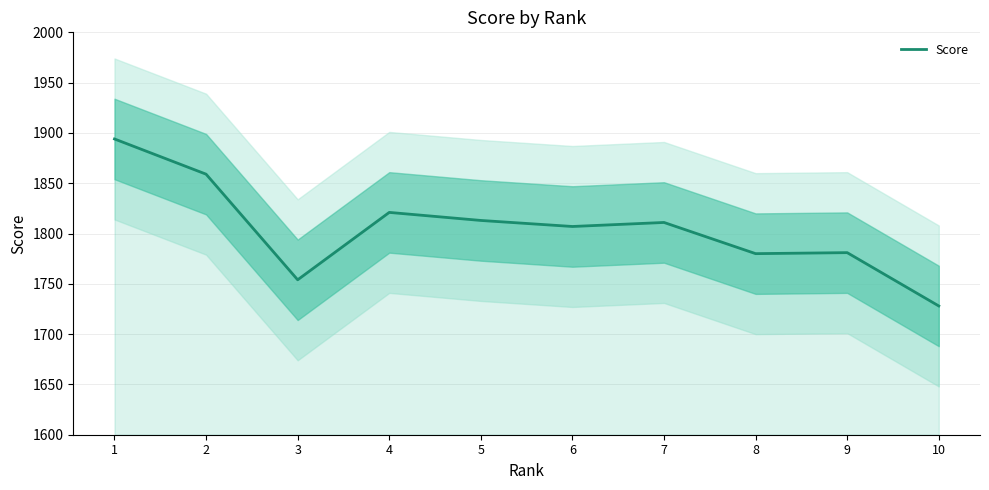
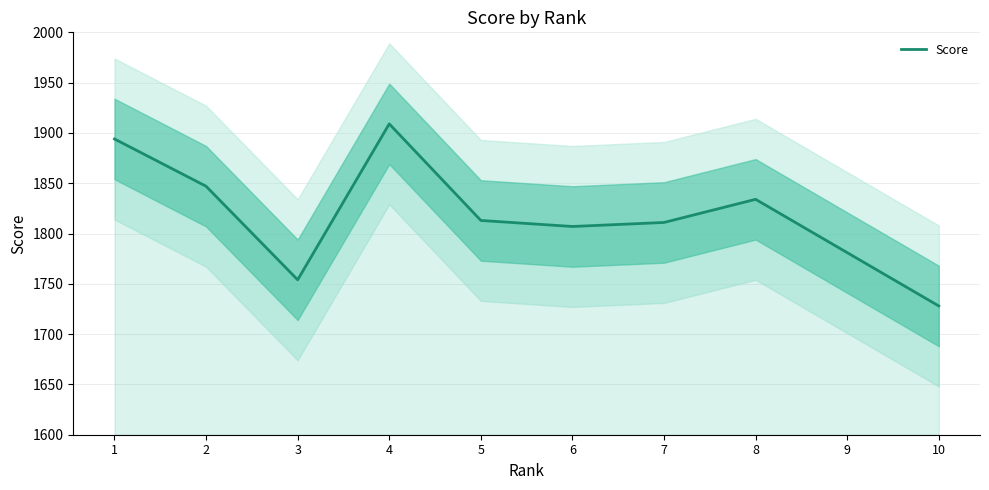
  {
    "Score": {
      "1": 1894,
-     "2": 1859,
+     "2": 1847,
      "3": 1754,
-     "4": 1821,
+     "4": 1909,
      "5": 1813,
      "6": 1807,
      "7": 1811,
-     "8": 1780,
+     "8": 1834,
      "9": 1781,
      "10": 1728
    }
  }
